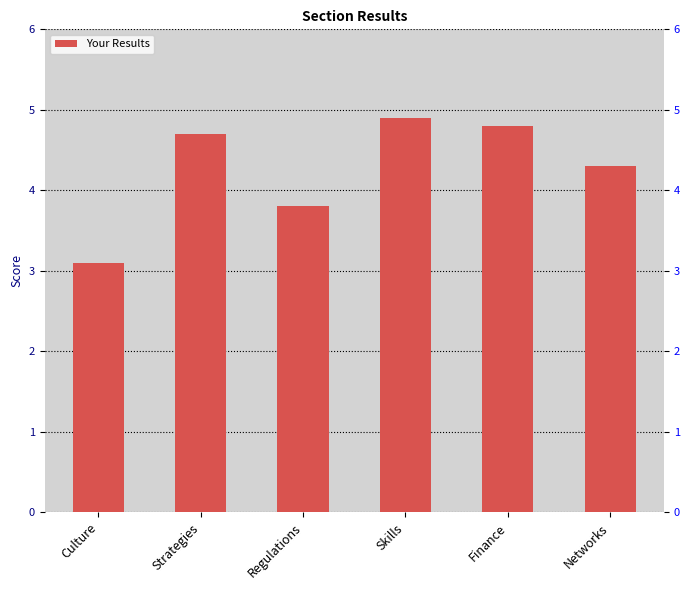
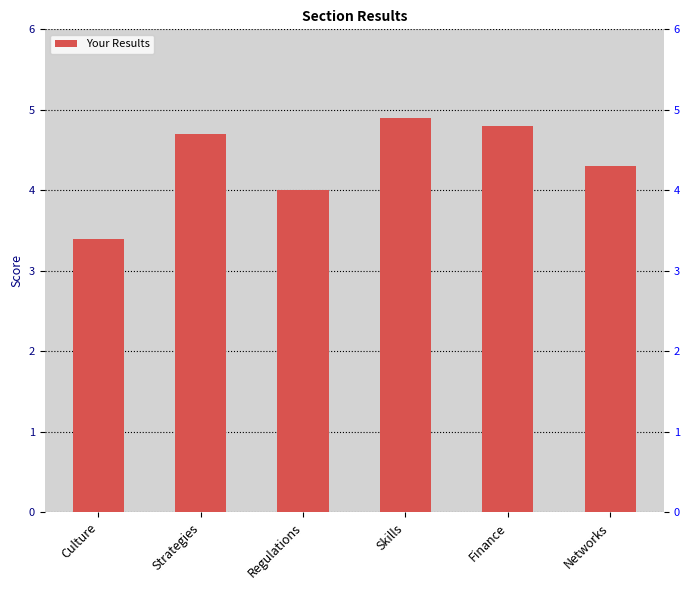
  {
-   "Culture": 3.1,
+   "Culture": 3.4,
    "Strategies": 4.7,
-   "Regulations": 3.8,
+   "Regulations": 4.0,
    "Skills": 4.9,
    "Finance": 4.8,
    "Networks": 4.3
  }
